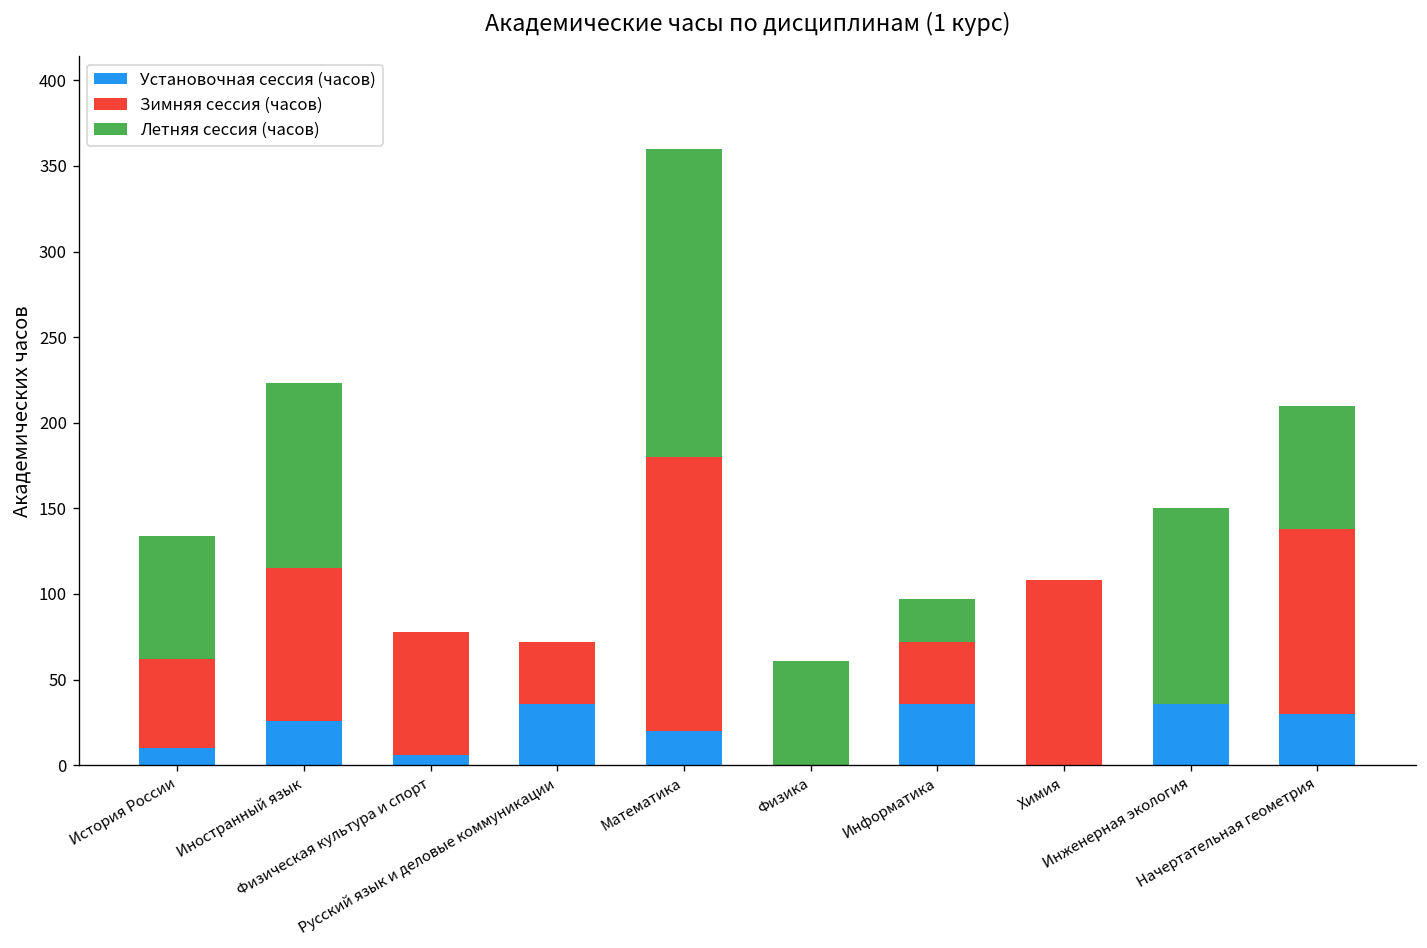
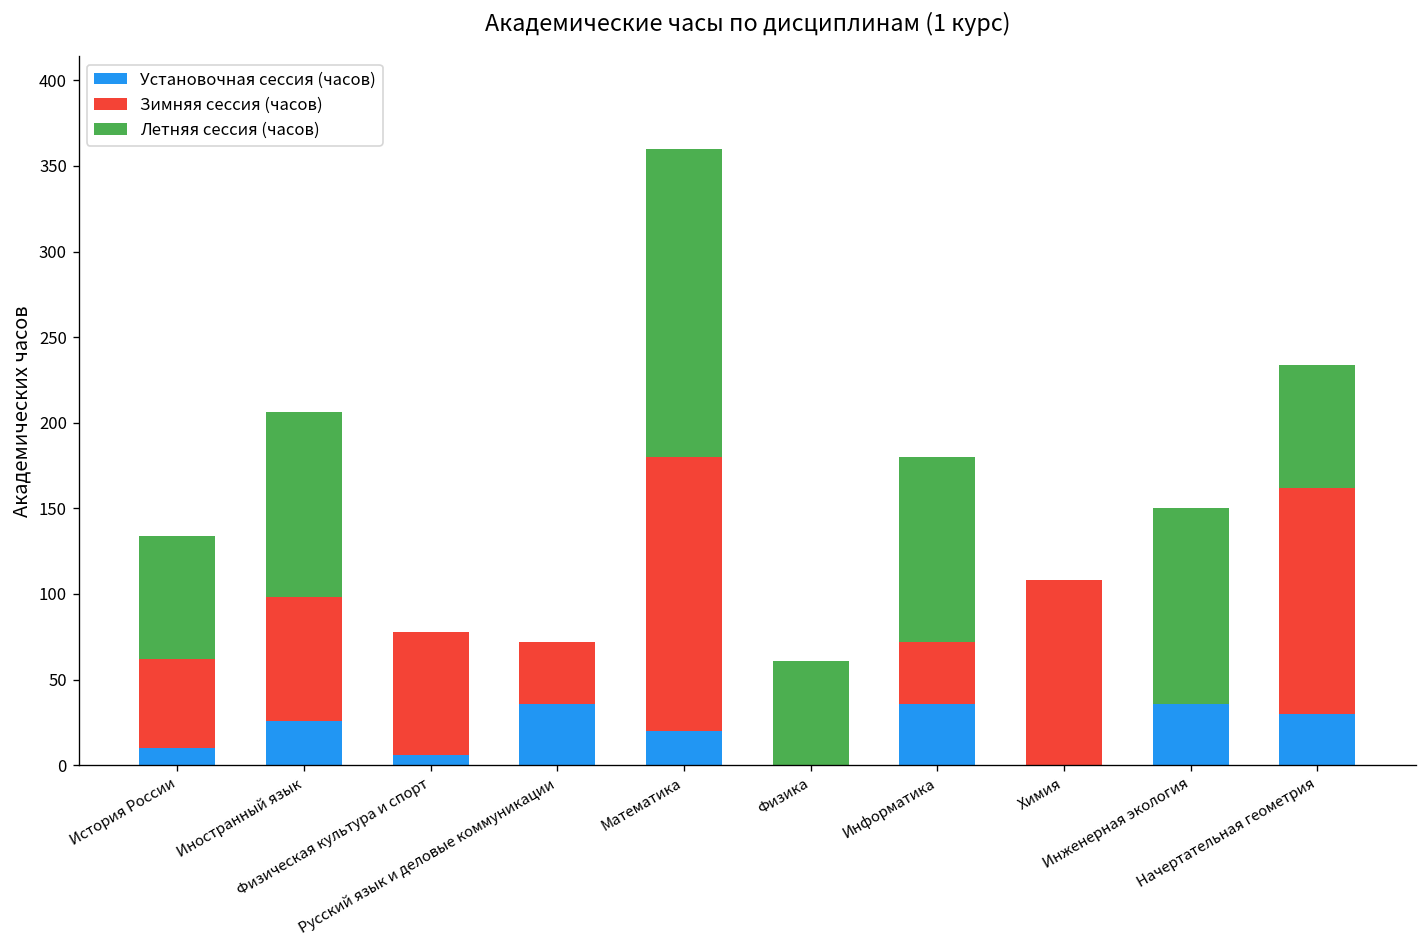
  {
    "Установочная сессия (часов)": {
      "История России": 10,
      "Иностранный язык": 26,
      "Физическая культура и спорт": 6,
      "Русский язык и деловые коммуникации": 36,
      "Математика": 20,
      "Физика": 0,
      "Информатика": 36,
      "Химия": 0,
      "Инженерная экология": 36,
      "Начертательная геометрия": 30
    },
    "Зимняя сессия (часов)": {
      "История России": 52,
-     "Иностранный язык": 89,
+     "Иностранный язык": 72,
      "Физическая культура и спорт": 72,
      "Русский язык и деловые коммуникации": 36,
      "Математика": 160,
      "Физика": 0,
      "Информатика": 36,
      "Химия": 108,
      "Инженерная экология": 0,
-     "Начертательная геометрия": 108
+     "Начертательная геометрия": 132
    },
    "Летняя сессия (часов)": {
      "История России": 72,
      "Иностранный язык": 108,
      "Физическая культура и спорт": 0,
      "Русский язык и деловые коммуникации": 0,
      "Математика": 180,
      "Физика": 61,
-     "Информатика": 25,
+     "Информатика": 108,
      "Химия": 0,
      "Инженерная экология": 114,
      "Начертательная геометрия": 72
    }
  }
